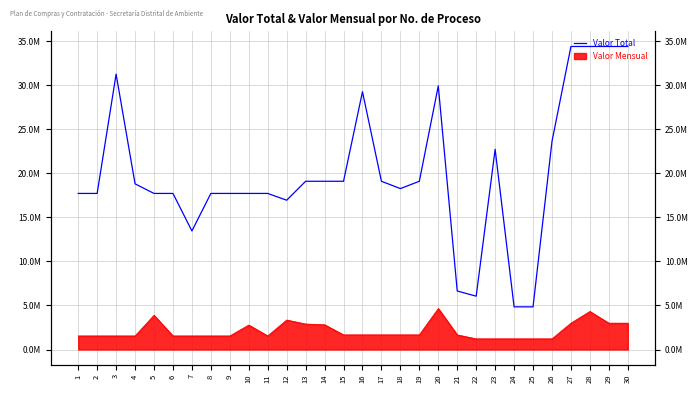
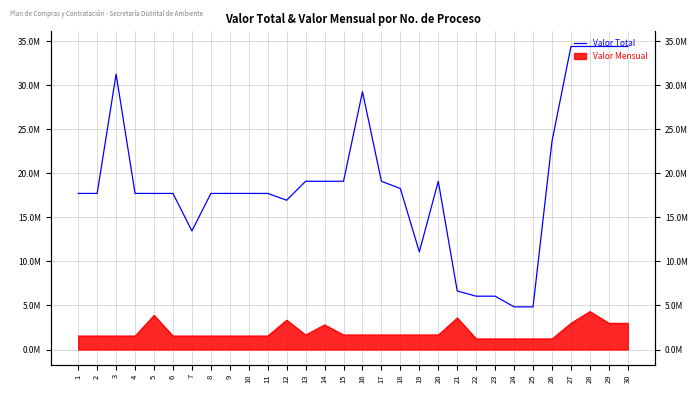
  {
    "Valor Total": {
      "1": 18000000,
      "2": 18000000,
      "3": 31000000,
-     "4": 19000000,
+     "4": 18000000,
      "5": 18000000,
      "6": 18000000,
      "7": 13000000,
      "8": 18000000,
      "9": 18000000,
      "10": 18000000,
      "11": 18000000,
      "12": 17000000,
      "13": 19000000,
      "14": 19000000,
      "15": 19000000,
      "16": 29000000,
      "17": 19000000,
      "18": 18000000,
-     "19": 19000000,
-     "20": 30000000,
+     "19": 11000000,
+     "20": 19000000,
      "21": 7000000,
      "22": 6000000,
-     "23": 23000000,
+     "23": 6000000,
      "24": 5000000,
      "25": 5000000,
      "26": 24000000,
      "27": 34000000,
      "28": 34000000,
      "29": 34000000,
      "30": 34000000
    },
    "Valor Mensual": {
      "1": 2000000,
      "2": 2000000,
      "3": 2000000,
      "4": 2000000,
      "5": 4000000,
      "6": 2000000,
      "7": 2000000,
      "8": 2000000,
      "9": 2000000,
-     "10": 3000000,
+     "10": 2000000,
      "11": 2000000,
      "12": 3000000,
-     "13": 3000000,
+     "13": 2000000,
      "14": 3000000,
      "15": 2000000,
      "16": 2000000,
      "17": 2000000,
      "18": 2000000,
      "19": 2000000,
-     "20": 5000000,
-     "21": 2000000,
+     "20": 2000000,
+     "21": 4000000,
      "22": 1000000,
      "23": 1000000,
      "24": 1000000,
      "25": 1000000,
      "26": 1000000,
      "27": 3000000,
      "28": 4000000,
      "29": 3000000,
      "30": 3000000
    }
  }
